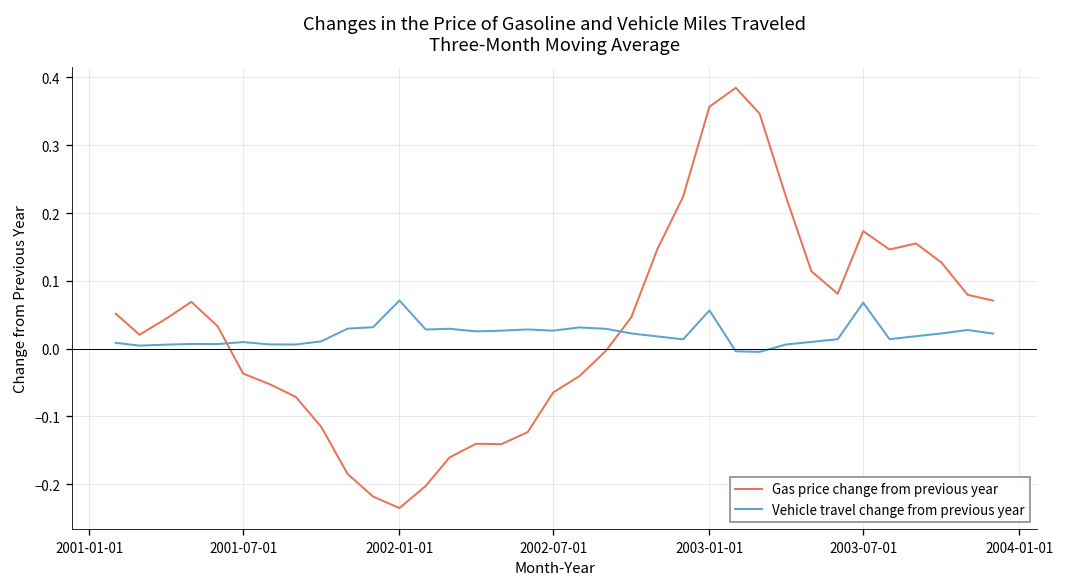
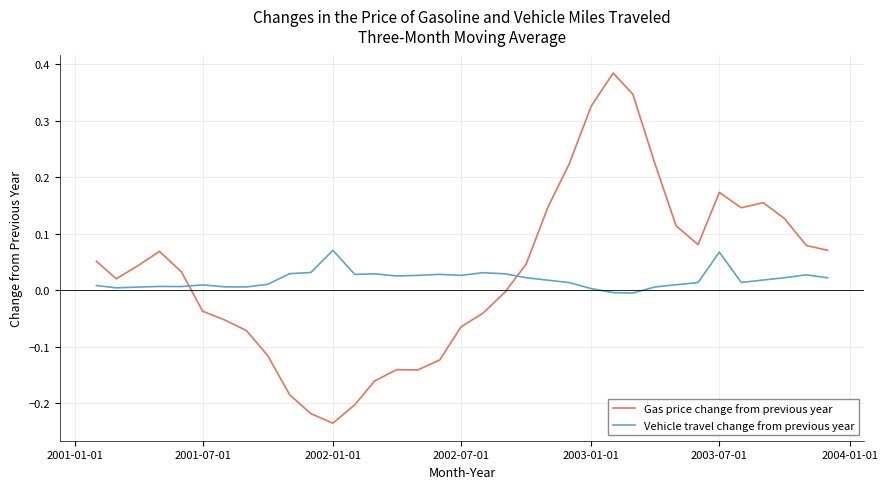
  {
    "Gas price change from previous year": {
      "2001-07-01": -0.04,
      "2002-01-01": -0.24,
      "2002-07-01": -0.06,
-     "2003-01-01": 0.36,
+     "2003-01-01": 0.33,
      "2003-07-01": 0.17
    },
    "Vehicle travel change from previous year": {
      "2001-07-01": 0.01,
      "2002-01-01": 0.07,
      "2002-07-01": 0.03,
-     "2003-01-01": 0.06,
+     "2003-01-01": 0.00,
      "2003-07-01": 0.07
    }
  }
